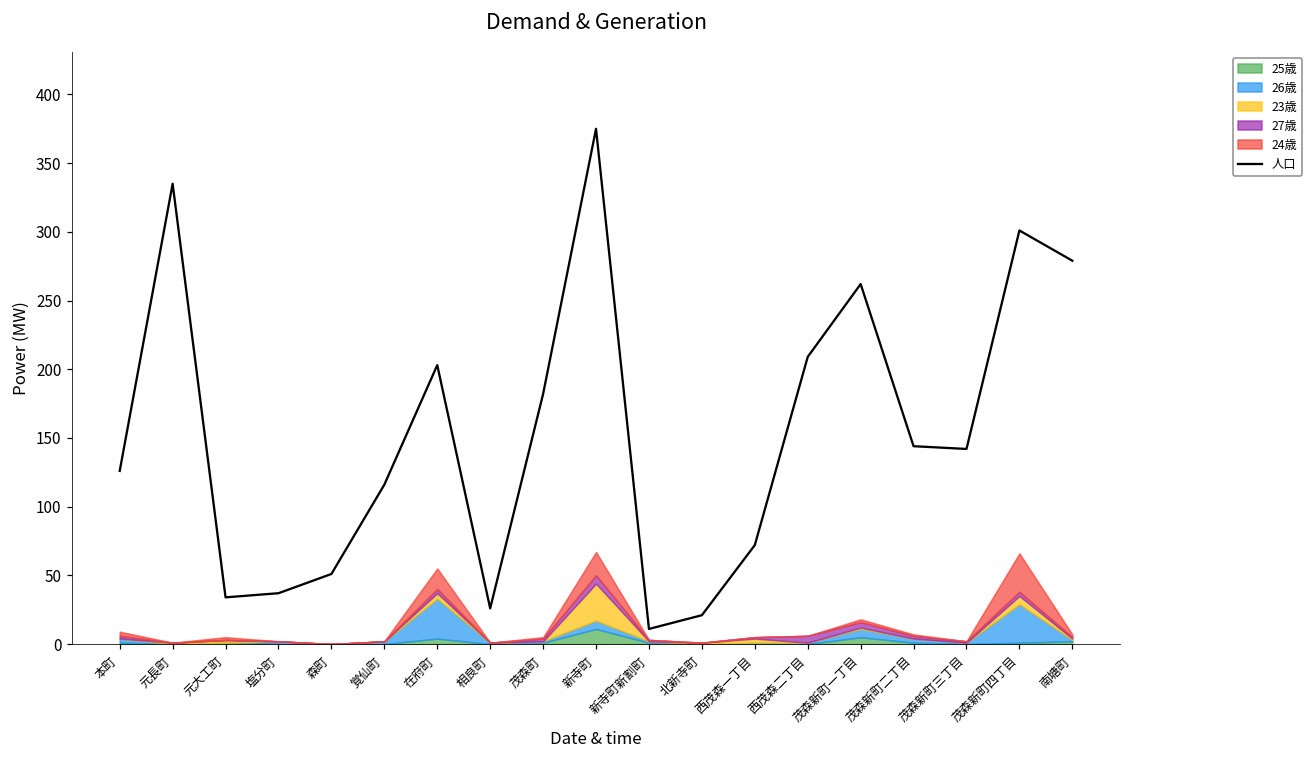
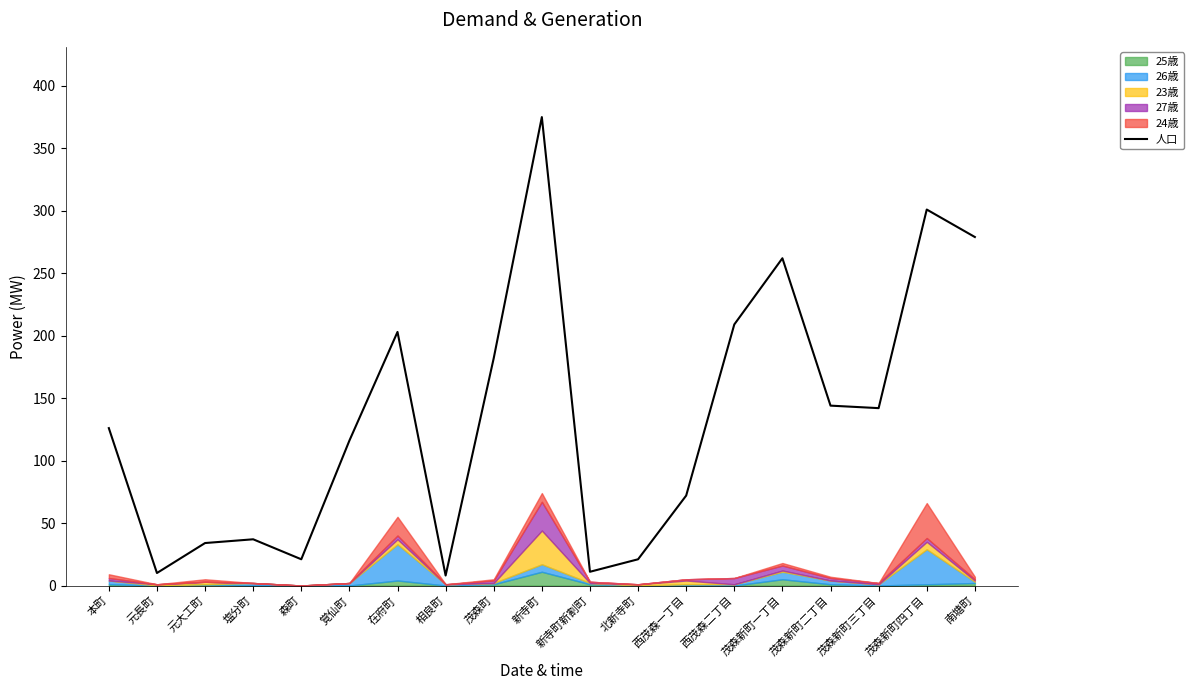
  {
    "人口": {
      "本町": 126,
-     "元長町": 335,
+     "元長町": 10,
      "元大工町": 34,
      "塩分町": 37,
-     "森町": 51,
+     "森町": 21,
      "覚仙町": 116,
      "在府町": 203,
-     "相良町": 26,
+     "相良町": 8,
      "茂森町": 182,
      "新寺町": 375,
      "新寺町新割町": 11,
      "北新寺町": 21,
      "西茂森一丁目": 72,
      "西茂森二丁目": 209,
      "茂森新町一丁目": 262,
      "茂森新町二丁目": 144,
      "茂森新町三丁目": 142,
      "茂森新町四丁目": 301,
      "南塘町": 279
    },
    "25歳": {
      "在府町": 4,
      "新寺町": 11,
      "茂森新町一丁目": 5
    },
    "26歳": {
      "在府町": 29,
      "新寺町": 6,
      "茂森新町四丁目": 28
    },
    "23歳": {
      "在府町": 4,
      "新寺町": 27,
      "茂森新町四丁目": 6
    },
    "27歳": {
      "在府町": 3,
-     "新寺町": 6,
+     "新寺町": 23,
      "茂森新町四丁目": 3
    },
    "24歳": {
      "本町": 3,
      "在府町": 15,
-     "新寺町": 17,
+     "新寺町": 7,
      "茂森新町四丁目": 28
    }
  }
